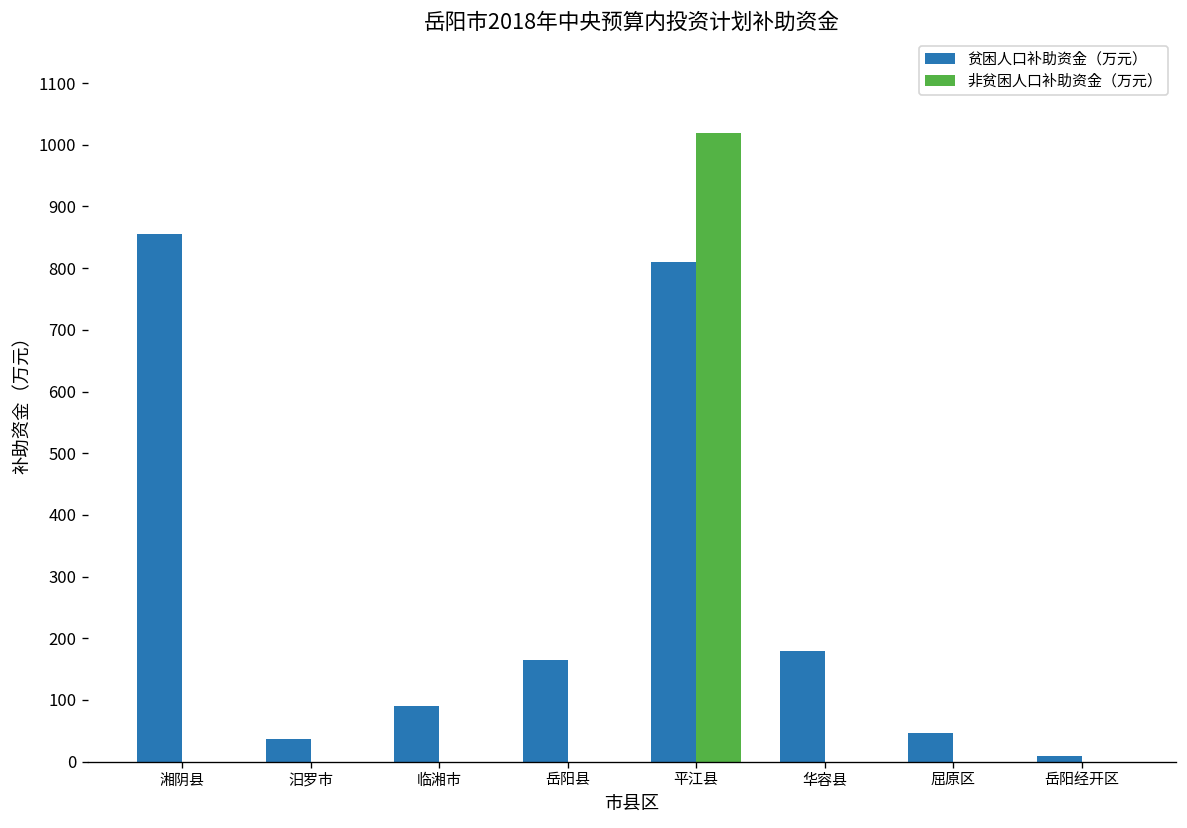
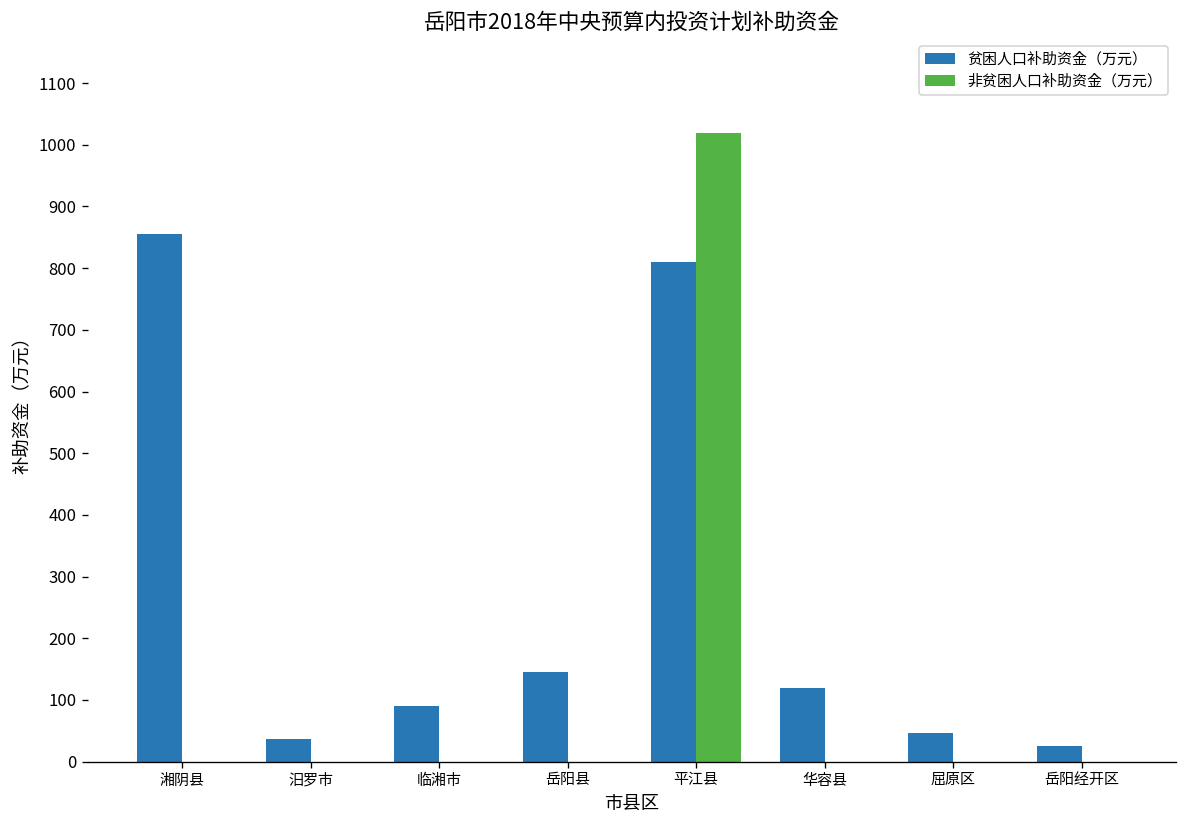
  {
    "贫困人口补助资金（万元）": {
      "湘阴县": 860,
      "汨罗市": 40,
      "临湘市": 90,
-     "岳阳县": 170,
+     "岳阳县": 150,
      "平江县": 810,
-     "华容县": 180,
+     "华容县": 120,
      "屈原区": 50,
-     "岳阳经开区": 10
+     "岳阳经开区": 30
    },
    "非贫困人口补助资金（万元）": {
      "湘阴县": 0,
      "汨罗市": 0,
      "临湘市": 0,
      "岳阳县": 0,
      "平江县": 1020,
      "华容县": 0,
      "屈原区": 0,
      "岳阳经开区": 0
    }
  }
